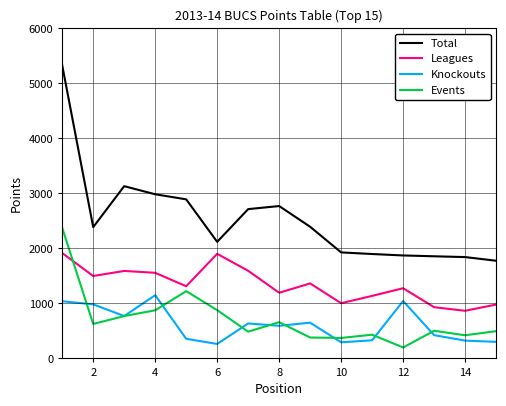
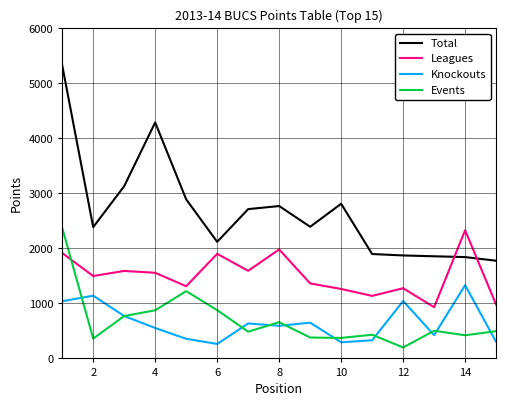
  {
    "Total": {
      "2": 2400,
-     "4": 3000,
+     "4": 4300,
      "6": 2100,
      "8": 2800,
-     "10": 1900,
+     "10": 2800,
      "12": 1900,
      "14": 1800
    },
    "Leagues": {
      "2": 1500,
      "4": 1600,
      "6": 1900,
-     "8": 1200,
-     "10": 1000,
+     "8": 2000,
+     "10": 1300,
      "12": 1300,
-     "14": 900
+     "14": 2300
    },
    "Knockouts": {
-     "2": 1000,
-     "4": 1100,
+     "2": 1100,
+     "4": 600,
      "6": 300,
      "8": 600,
      "10": 300,
      "12": 1000,
-     "14": 300
+     "14": 1300
    },
    "Events": {
-     "2": 600,
+     "2": 400,
      "4": 900,
      "6": 900,
      "8": 700,
      "10": 400,
      "12": 200,
      "14": 400
    }
  }
